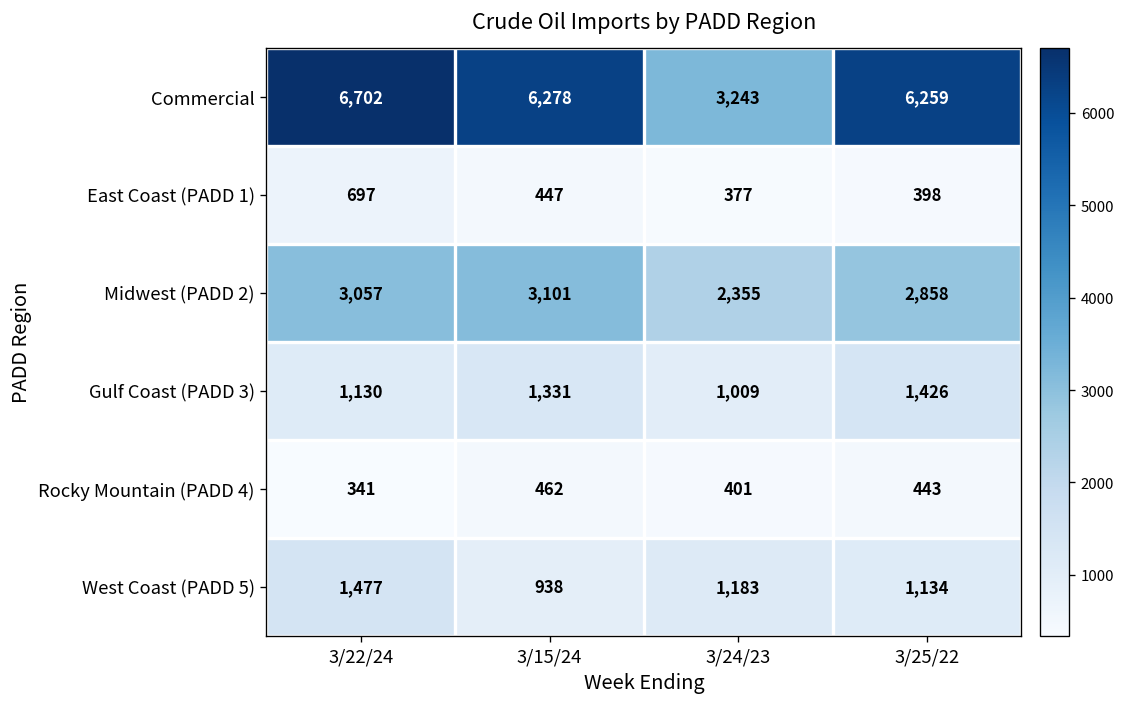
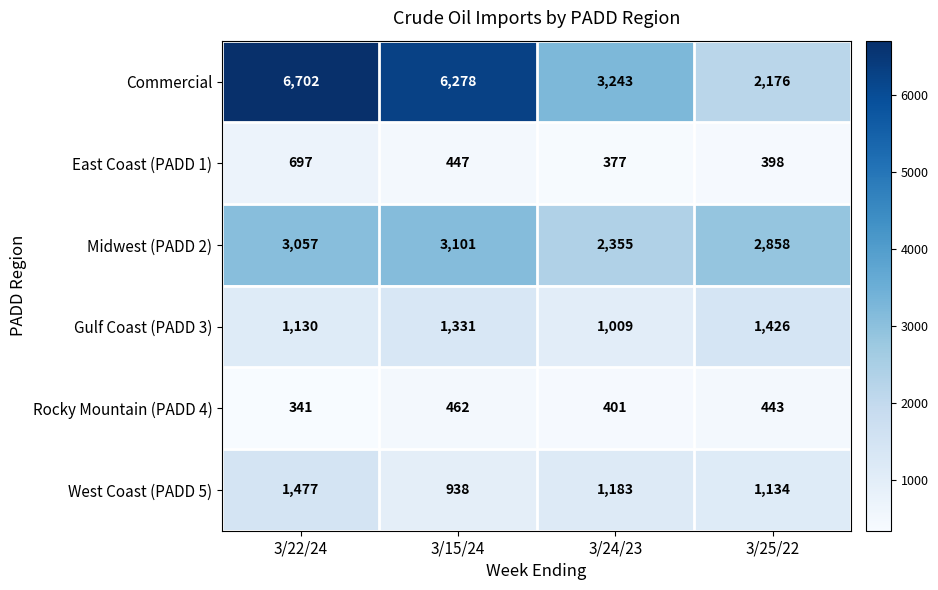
  {
    "Commercial": {
      "3/22/24": "6,702",
      "3/15/24": "6,278",
      "3/24/23": "3,243",
-     "3/25/22": "6,259"
+     "3/25/22": "2,176"
    },
    "East Coast (PADD 1)": {
      "3/22/24": "697",
      "3/15/24": "447",
      "3/24/23": "377",
      "3/25/22": "398"
    },
    "Midwest (PADD 2)": {
      "3/22/24": "3,057",
      "3/15/24": "3,101",
      "3/24/23": "2,355",
      "3/25/22": "2,858"
    },
    "Gulf Coast (PADD 3)": {
      "3/22/24": "1,130",
      "3/15/24": "1,331",
      "3/24/23": "1,009",
      "3/25/22": "1,426"
    },
    "Rocky Mountain (PADD 4)": {
      "3/22/24": "341",
      "3/15/24": "462",
      "3/24/23": "401",
      "3/25/22": "443"
    },
    "West Coast (PADD 5)": {
      "3/22/24": "1,477",
      "3/15/24": "938",
      "3/24/23": "1,183",
      "3/25/22": "1,134"
    }
  }
